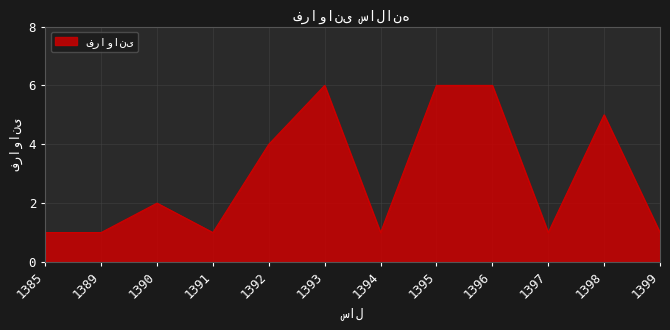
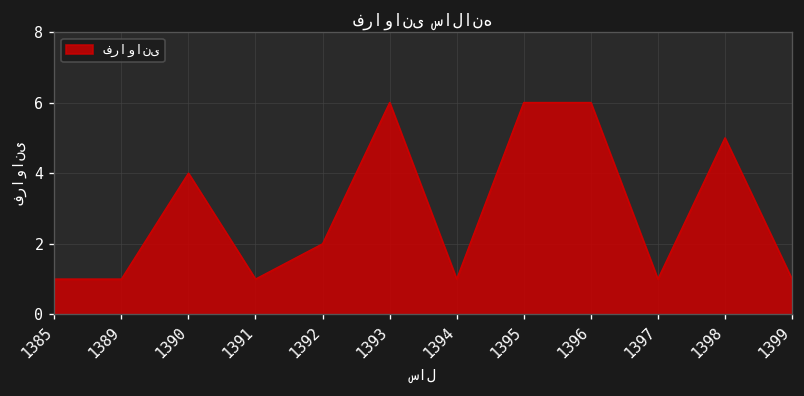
  {
    "1385": 1,
    "1389": 1,
-   "1390": 2,
+   "1390": 4,
    "1391": 1,
-   "1392": 4,
+   "1392": 2,
    "1393": 6,
    "1394": 1,
    "1395": 6,
    "1396": 6,
    "1397": 1,
    "1398": 5,
    "1399": 1
  }
